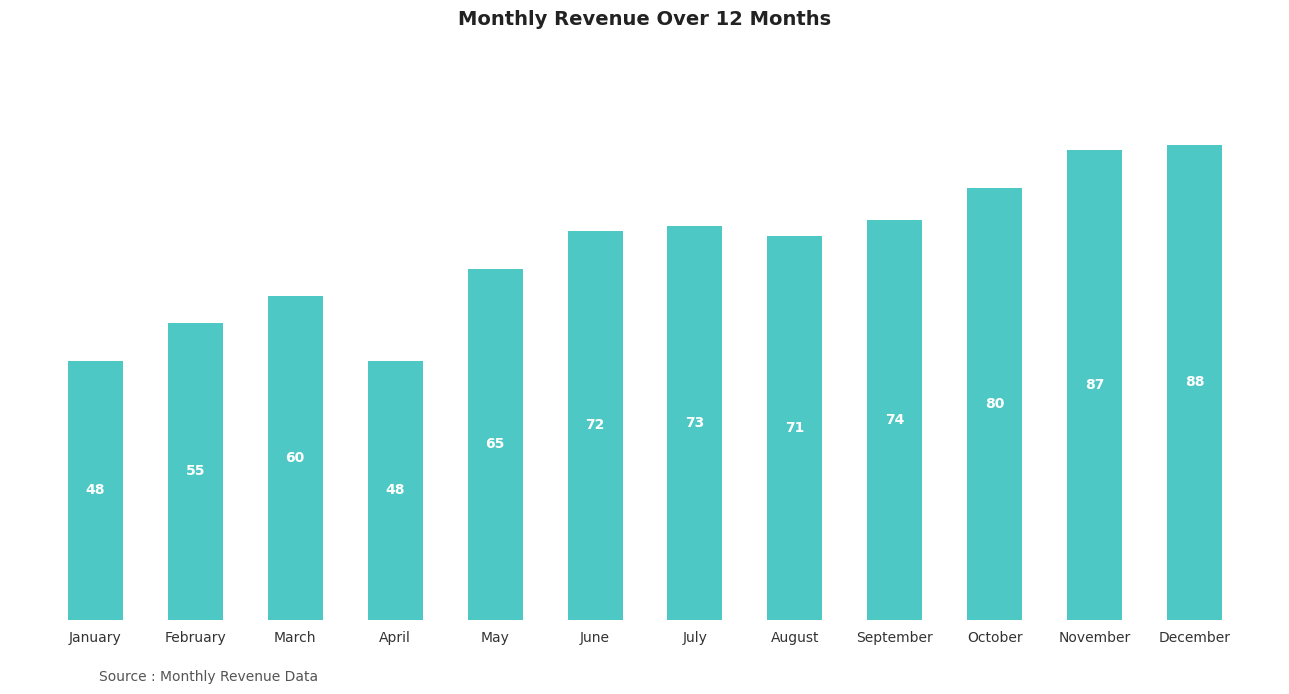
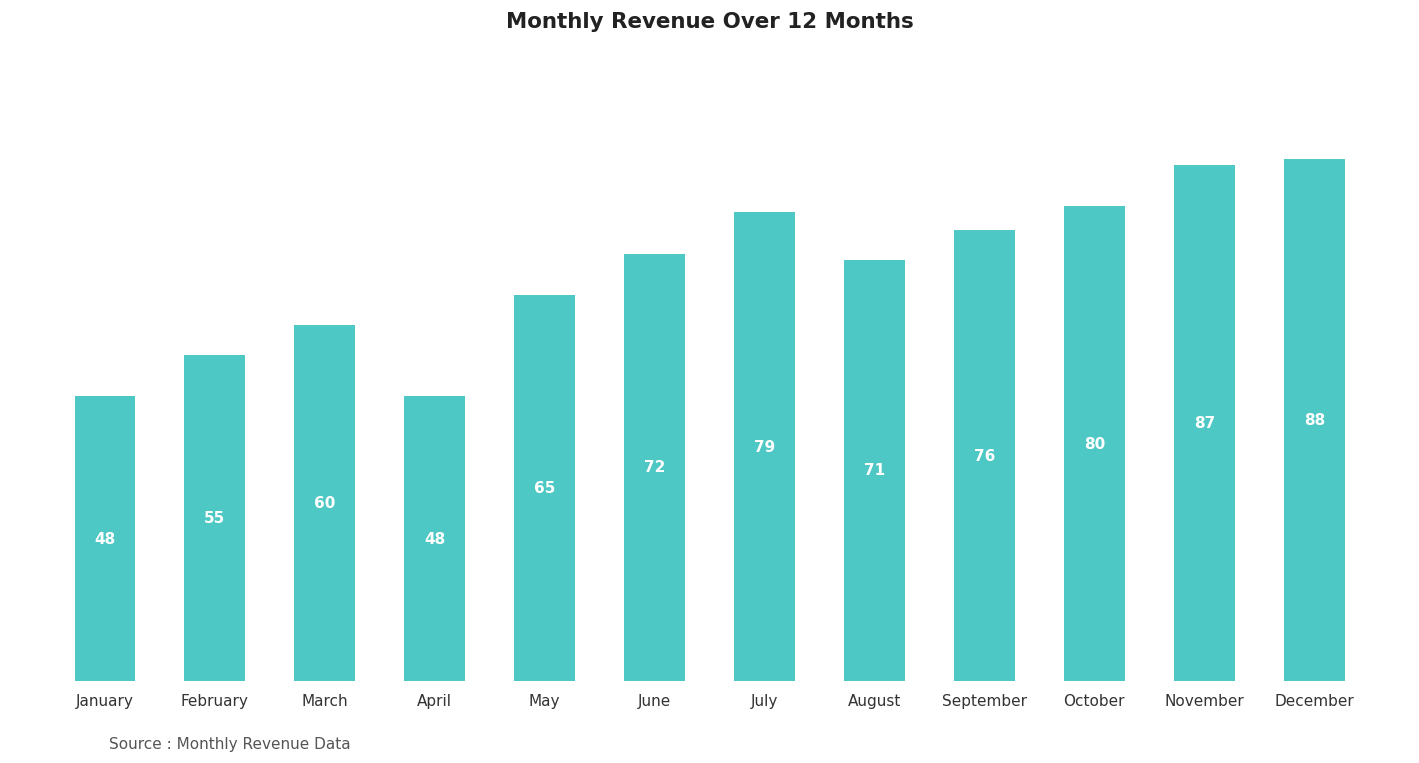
  {
    "January": 48,
    "February": 55,
    "March": 60,
    "April": 48,
    "May": 65,
    "June": 72,
-   "July": 73,
+   "July": 79,
    "August": 71,
-   "September": 74,
+   "September": 76,
    "October": 80,
    "November": 87,
    "December": 88
  }
